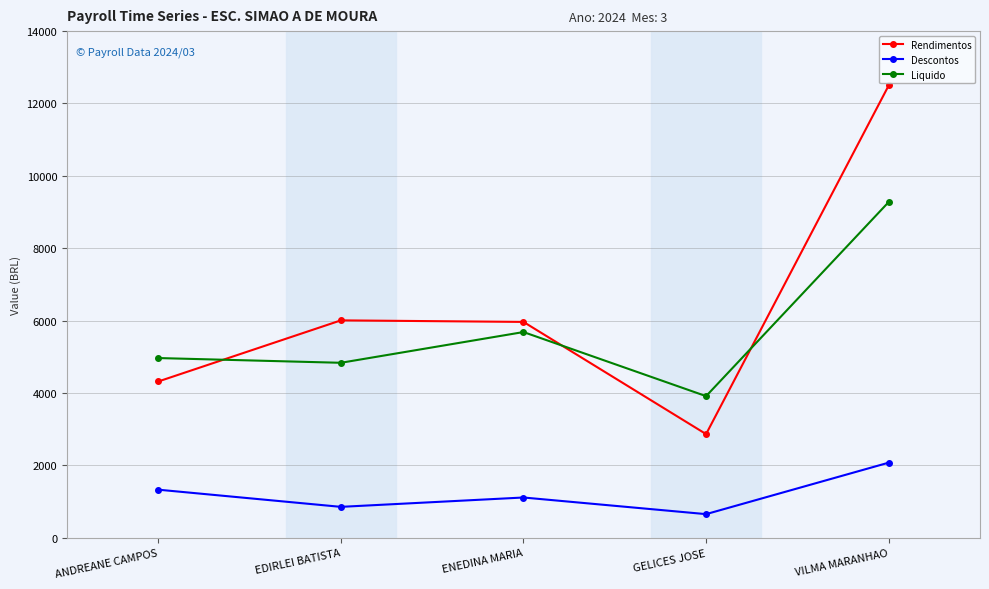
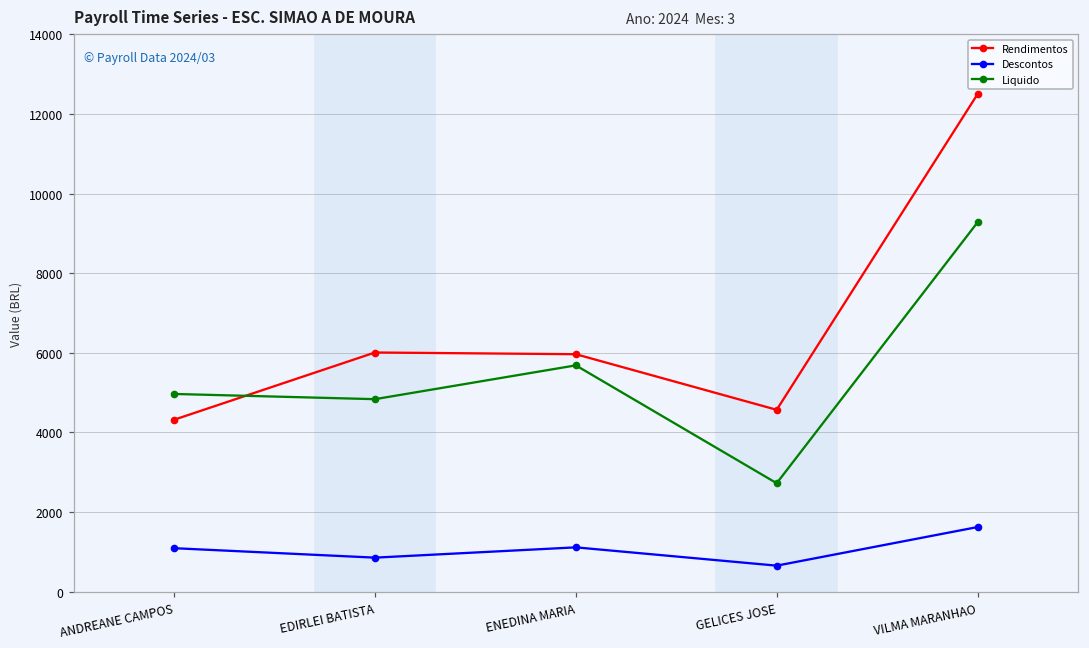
  {
    "Rendimentos": {
      "ANDREANE CAMPOS": 4300,
      "EDIRLEI BATISTA": 6000,
      "ENEDINA MARIA": 6000,
-     "GELICES JOSE": 2900,
+     "GELICES JOSE": 4600,
      "VILMA MARANHAO": 12500
    },
    "Descontos": {
-     "ANDREANE CAMPOS": 1300,
+     "ANDREANE CAMPOS": 1100,
      "EDIRLEI BATISTA": 900,
      "ENEDINA MARIA": 1100,
      "GELICES JOSE": 700,
-     "VILMA MARANHAO": 2100
+     "VILMA MARANHAO": 1600
    },
    "Liquido": {
      "ANDREANE CAMPOS": 5000,
      "EDIRLEI BATISTA": 4800,
      "ENEDINA MARIA": 5700,
-     "GELICES JOSE": 3900,
+     "GELICES JOSE": 2700,
      "VILMA MARANHAO": 9300
    }
  }
